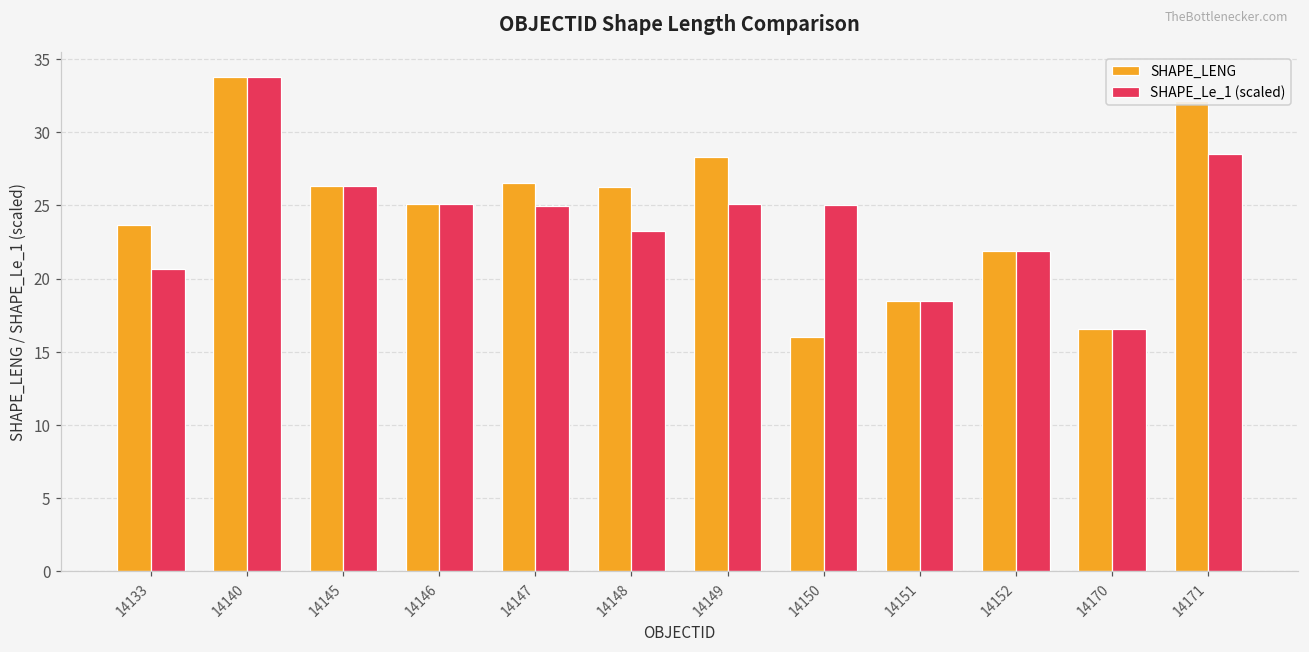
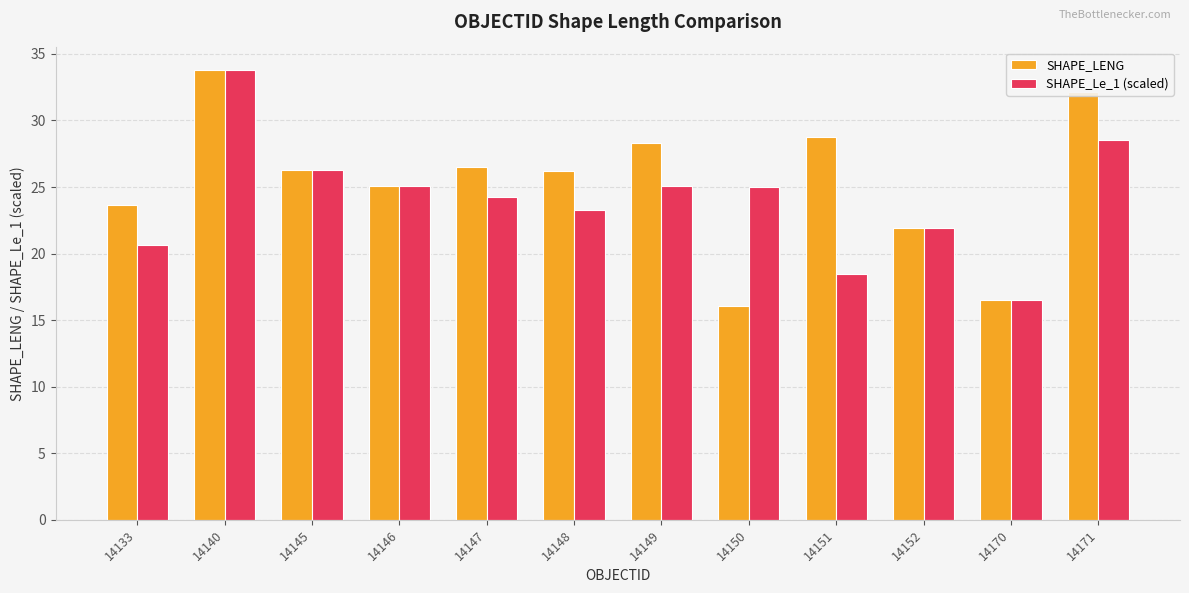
  {
    "SHAPE_LENG": {
      "14133": 23.7,
      "14140": 33.8,
      "14145": 26.3,
      "14146": 25.1,
      "14147": 26.5,
      "14148": 26.2,
      "14149": 28.3,
      "14150": 16.0,
-     "14151": 18.5,
+     "14151": 28.8,
      "14152": 21.9,
      "14170": 16.5
    },
    "SHAPE_Le_1 (scaled)": {
      "14133": 20.7,
      "14140": 33.8,
      "14145": 26.3,
      "14146": 25.1,
-     "14147": 25.0,
+     "14147": 24.3,
      "14148": 23.3,
      "14149": 25.1,
      "14150": 25.0,
      "14151": 18.5,
      "14152": 21.9,
      "14170": 16.5,
      "14171": 28.5
    }
  }
